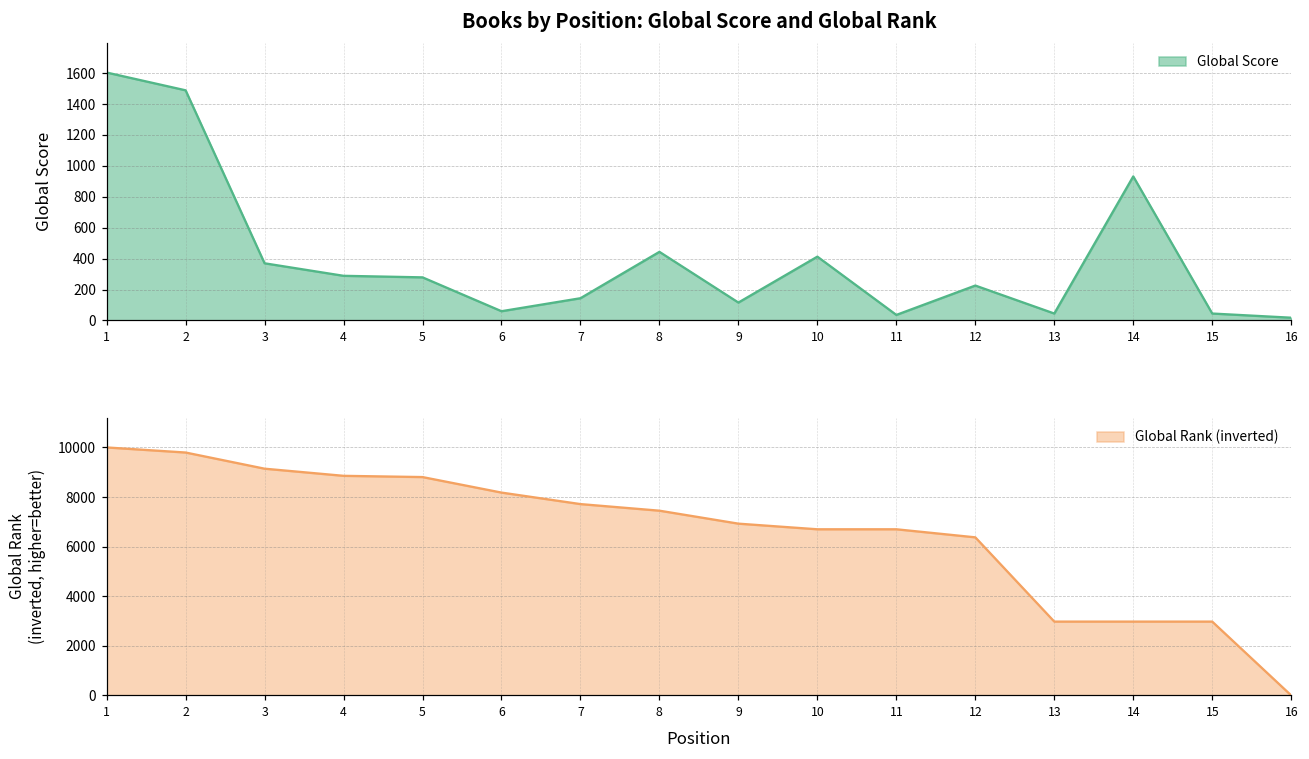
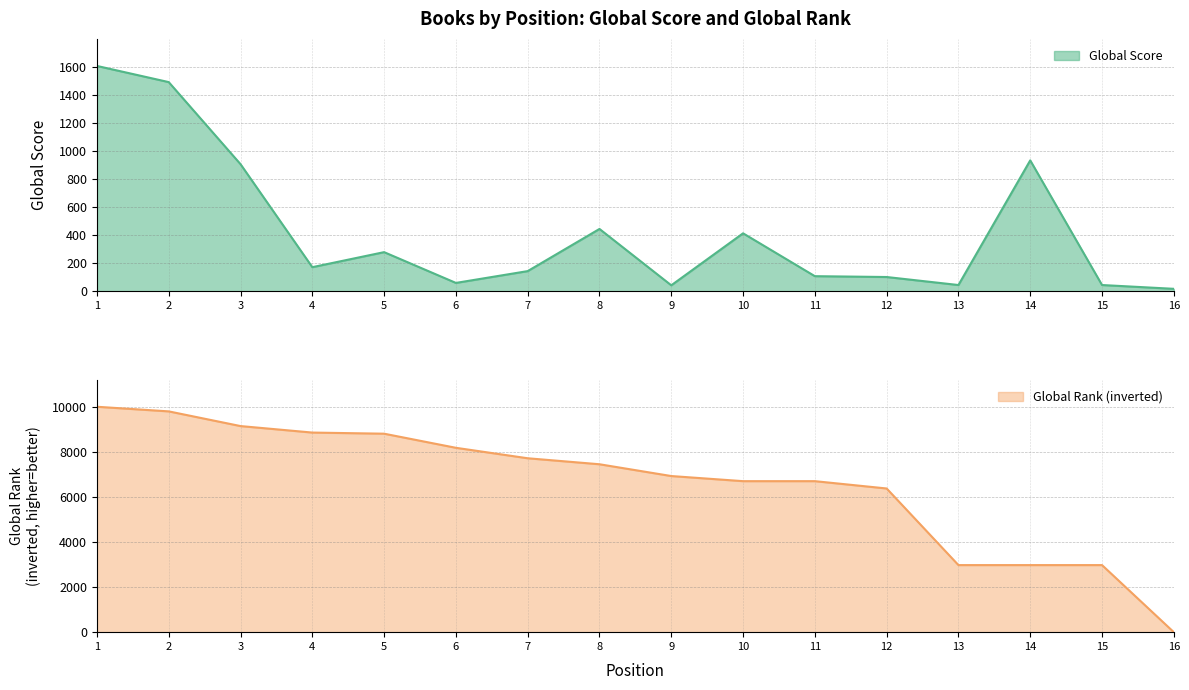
  {
    "Books by Position: Global Score and Global Rank": {
      "1": 1600,
      "2": 1490,
-     "3": 370,
-     "4": 290,
+     "3": 910,
+     "4": 170,
      "5": 280,
      "6": 60,
      "7": 140,
      "8": 440,
-     "9": 120,
+     "9": 40,
      "10": 410,
-     "11": 40,
-     "12": 230,
+     "11": 110,
+     "12": 100,
      "13": 50,
      "14": 930,
      "15": 50,
      "16": 20
    }
  }
